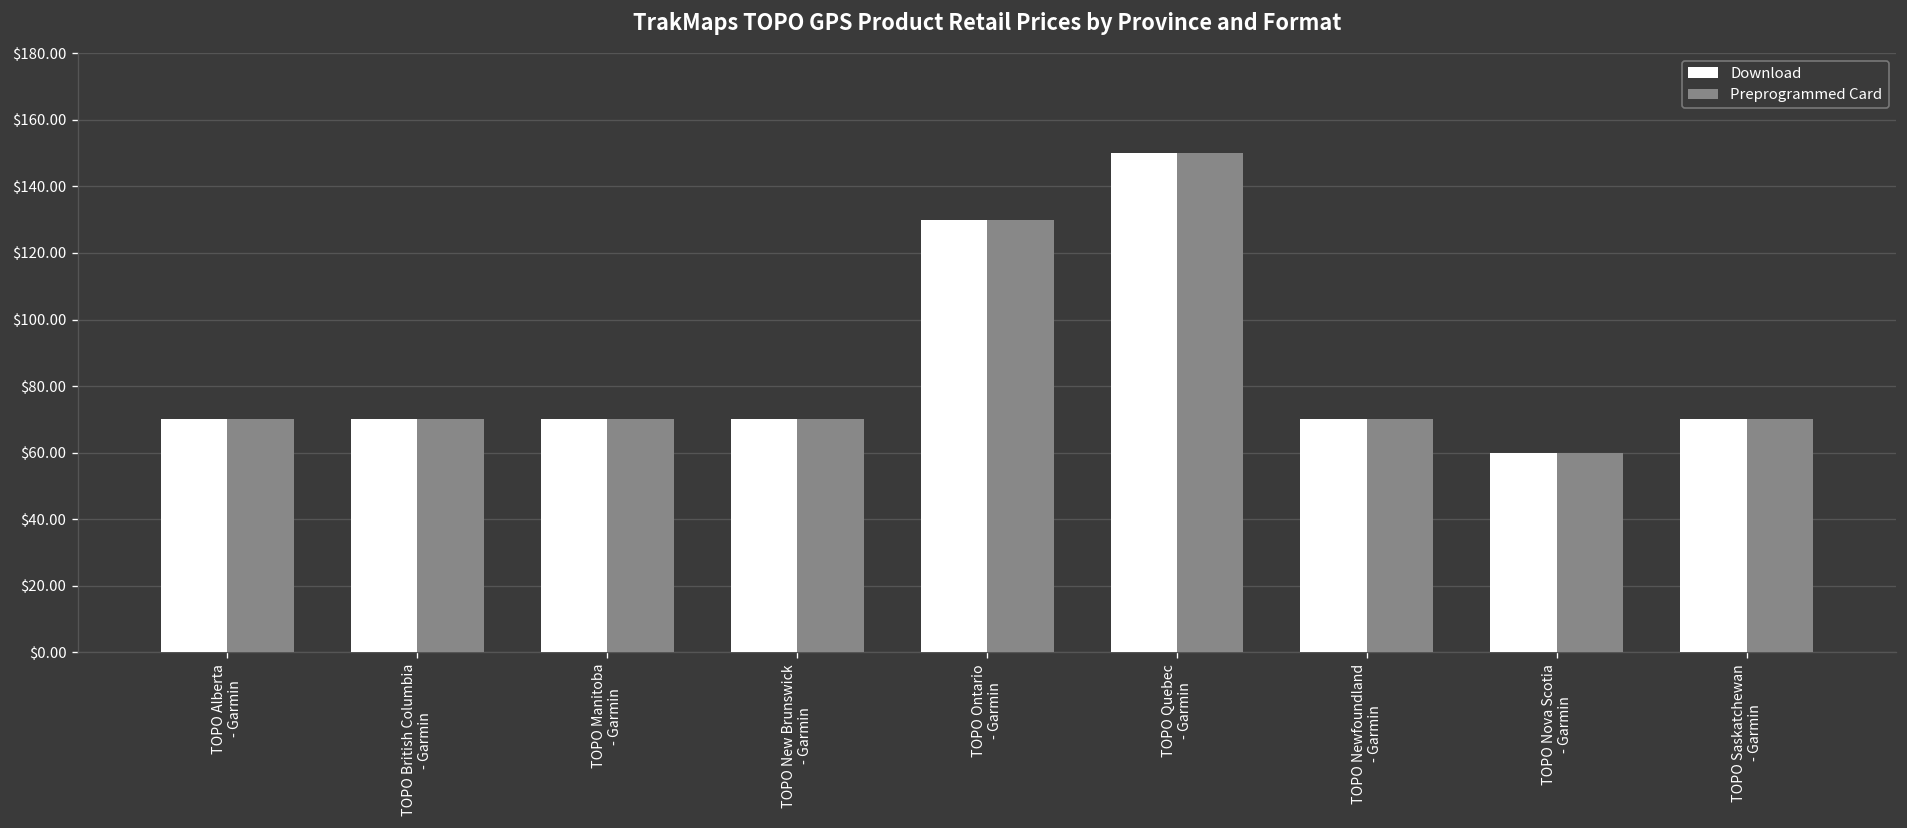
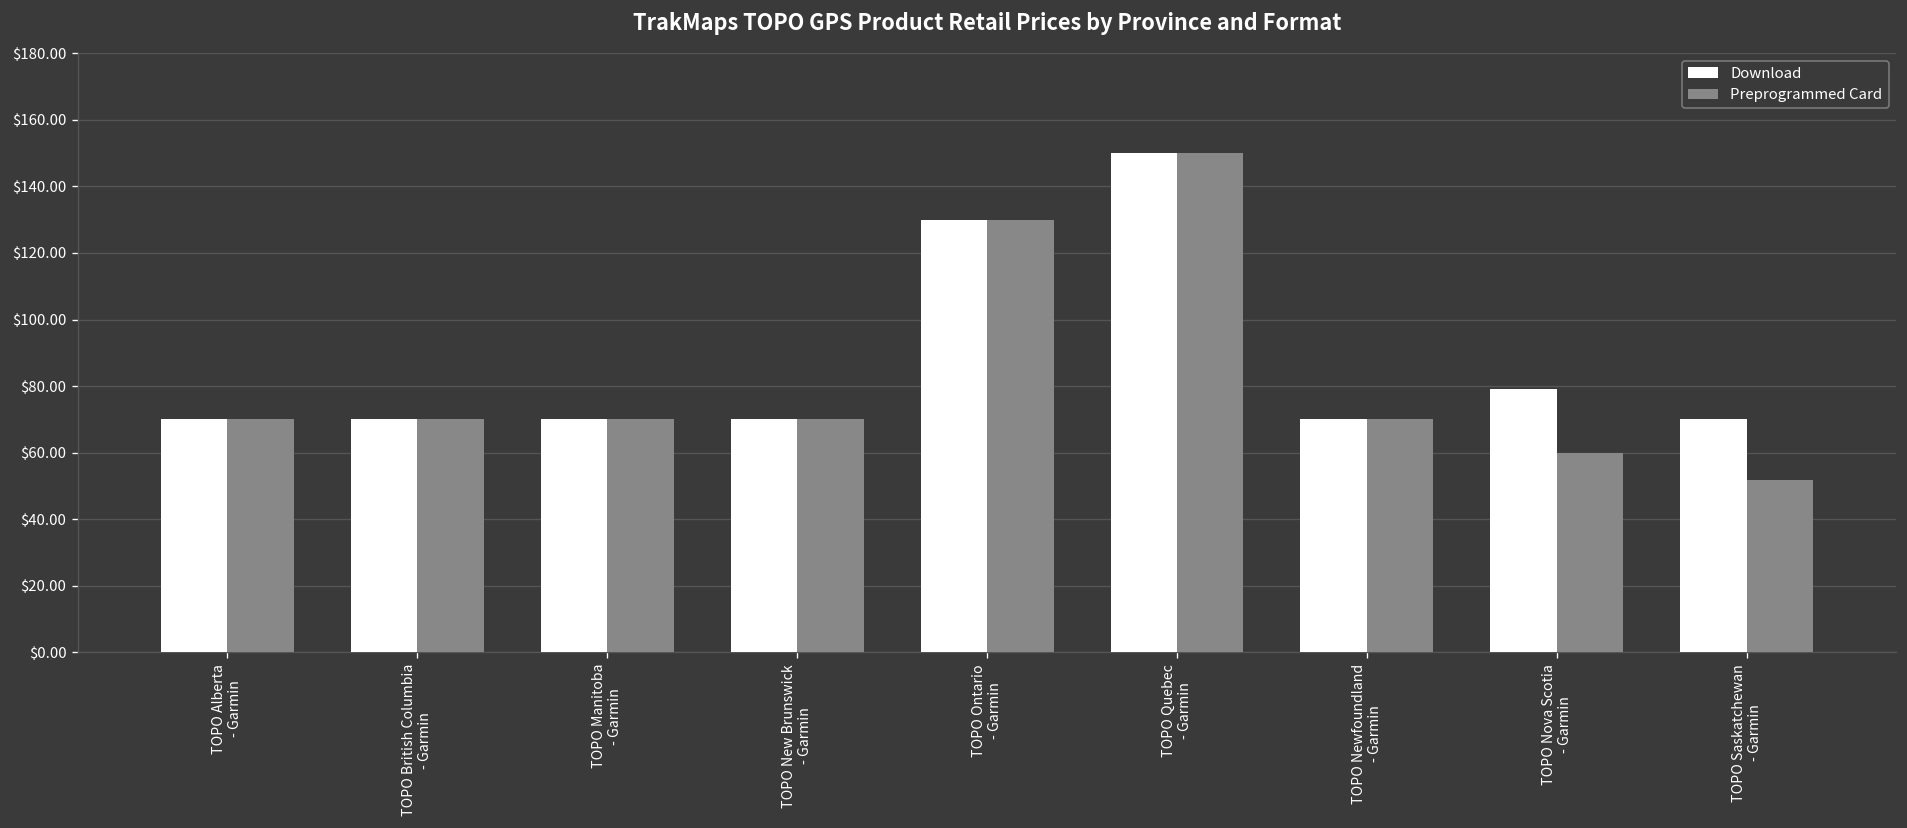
  {
    "Download": {
      "TOPO Alberta - Garmin": "$70",
      "TOPO British Columbia - Garmin": "$70",
      "TOPO Manitoba - Garmin": "$70",
      "TOPO New Brunswick - Garmin": "$70",
      "TOPO Ontario - Garmin": "$130",
      "TOPO Quebec - Garmin": "$150",
      "TOPO Newfoundland - Garmin": "$70",
-     "TOPO Nova Scotia - Garmin": "$60",
+     "TOPO Nova Scotia - Garmin": "$79",
      "TOPO Saskatchewan - Garmin": "$70"
    },
    "Preprogrammed Card": {
      "TOPO Alberta - Garmin": "$70",
      "TOPO British Columbia - Garmin": "$70",
      "TOPO Manitoba - Garmin": "$70",
      "TOPO New Brunswick - Garmin": "$70",
      "TOPO Ontario - Garmin": "$130",
      "TOPO Quebec - Garmin": "$150",
      "TOPO Newfoundland - Garmin": "$70",
      "TOPO Nova Scotia - Garmin": "$60",
-     "TOPO Saskatchewan - Garmin": "$70"
+     "TOPO Saskatchewan - Garmin": "$52"
    }
  }
